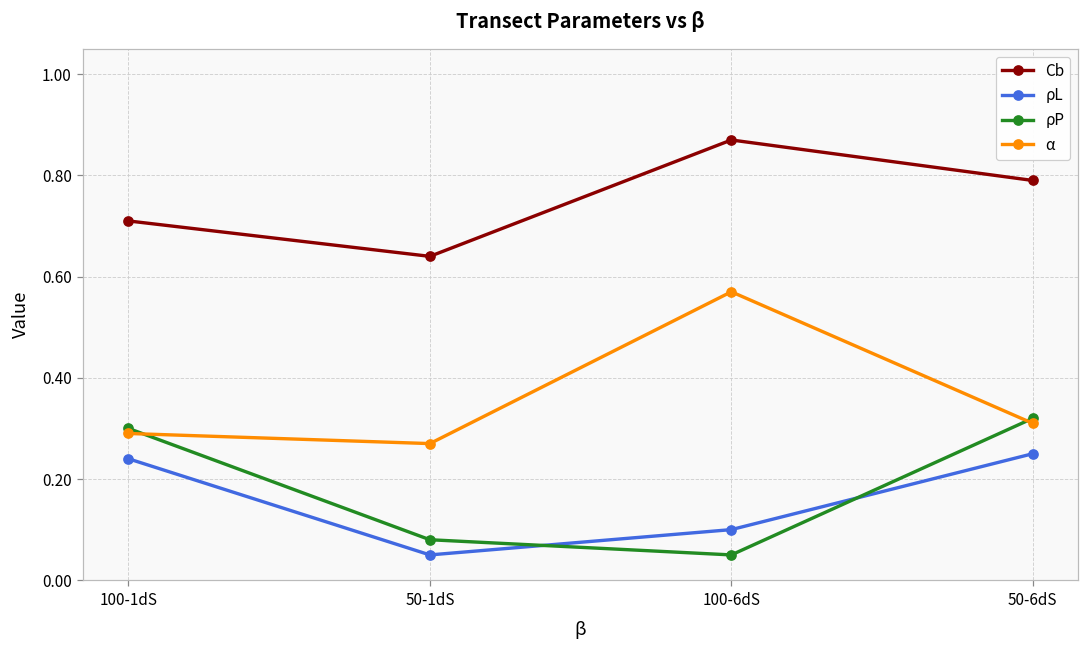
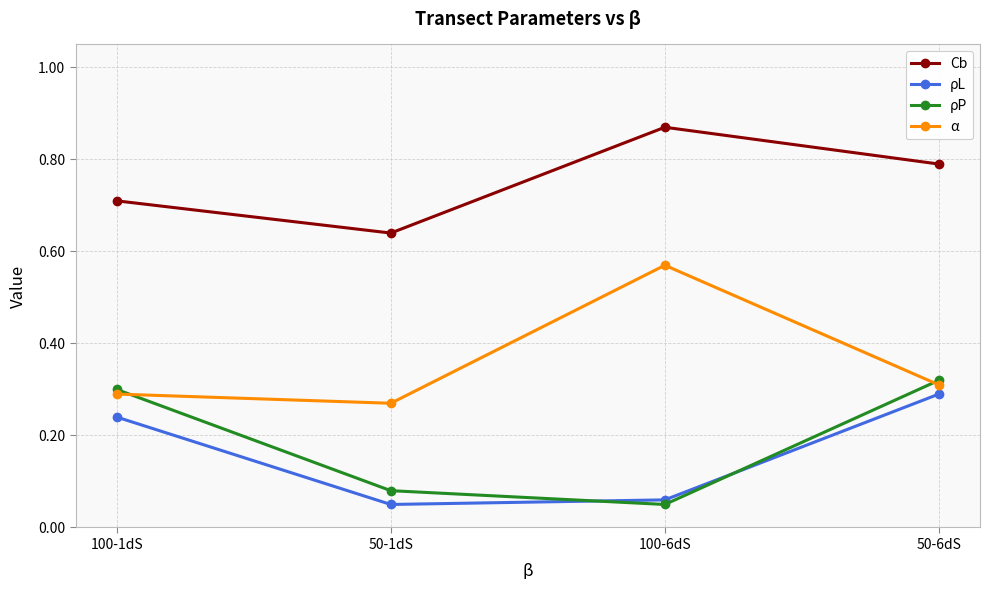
  {
    "Cb": {
      "100-1dS": 0.71,
      "50-1dS": 0.64,
      "100-6dS": 0.87,
      "50-6dS": 0.79
    },
    "ρL": {
      "100-1dS": 0.24,
      "50-1dS": 0.05,
-     "100-6dS": 0.10,
-     "50-6dS": 0.25
+     "100-6dS": 0.06,
+     "50-6dS": 0.29
    },
    "ρP": {
      "100-1dS": 0.30,
      "50-1dS": 0.08,
      "100-6dS": 0.05,
      "50-6dS": 0.32
    },
    "α": {
      "100-1dS": 0.29,
      "50-1dS": 0.27,
      "100-6dS": 0.57,
      "50-6dS": 0.31
    }
  }
